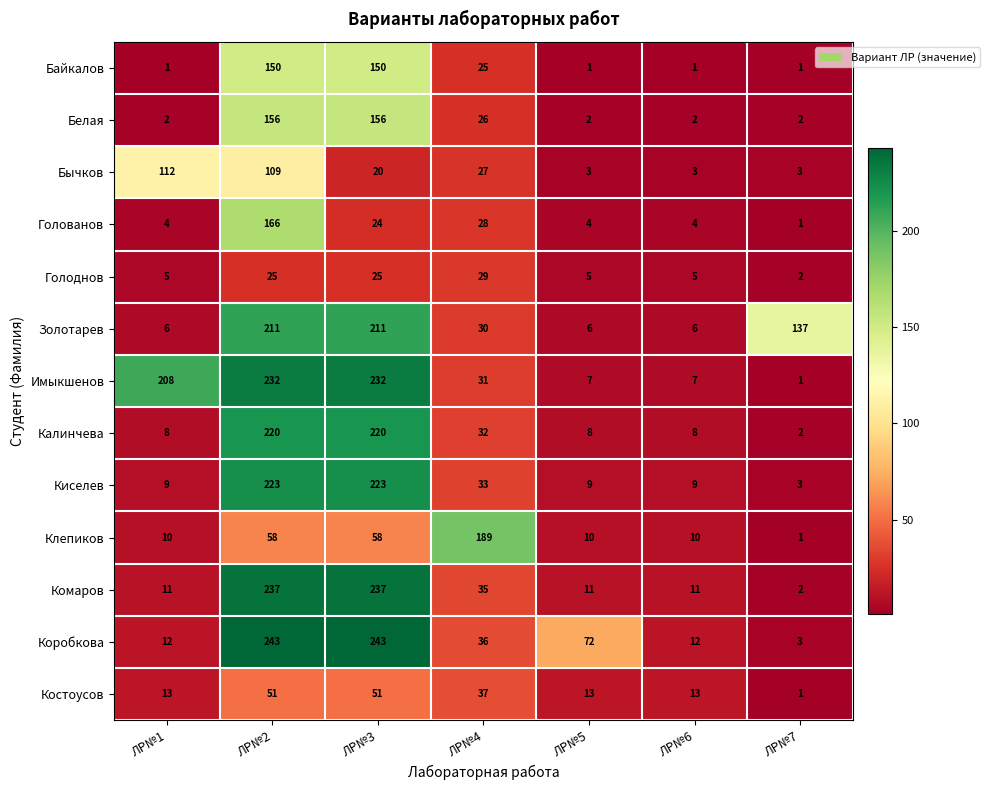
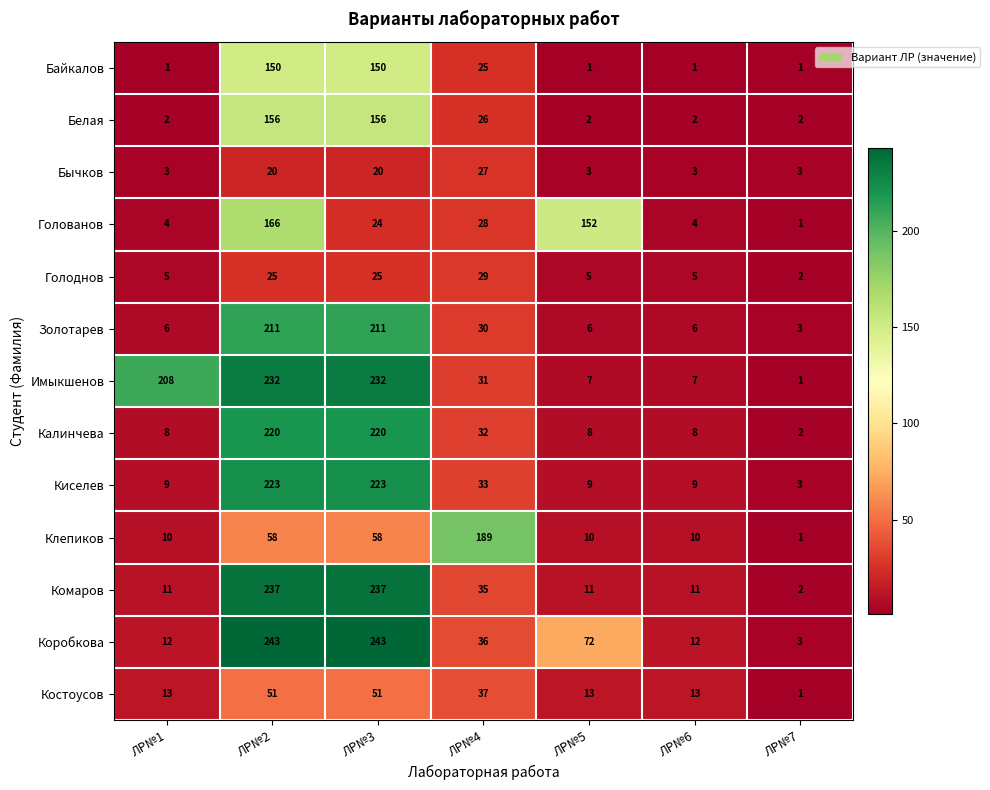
  {
    "Байкалов": {
      "ЛР№1": 1,
      "ЛР№2": 150,
      "ЛР№3": 150,
      "ЛР№4": 25,
      "ЛР№5": 1,
      "ЛР№6": 1,
      "ЛР№7": 1
    },
    "Белая": {
      "ЛР№1": 2,
      "ЛР№2": 156,
      "ЛР№3": 156,
      "ЛР№4": 26,
      "ЛР№5": 2,
      "ЛР№6": 2,
      "ЛР№7": 2
    },
    "Бычков": {
-     "ЛР№1": 112,
-     "ЛР№2": 109,
+     "ЛР№1": 3,
+     "ЛР№2": 20,
      "ЛР№3": 20,
      "ЛР№4": 27,
      "ЛР№5": 3,
      "ЛР№6": 3,
      "ЛР№7": 3
    },
    "Голованов": {
      "ЛР№1": 4,
      "ЛР№2": 166,
      "ЛР№3": 24,
      "ЛР№4": 28,
-     "ЛР№5": 4,
+     "ЛР№5": 152,
      "ЛР№6": 4,
      "ЛР№7": 1
    },
    "Голоднов": {
      "ЛР№1": 5,
      "ЛР№2": 25,
      "ЛР№3": 25,
      "ЛР№4": 29,
      "ЛР№5": 5,
      "ЛР№6": 5,
      "ЛР№7": 2
    },
    "Золотарев": {
      "ЛР№1": 6,
      "ЛР№2": 211,
      "ЛР№3": 211,
      "ЛР№4": 30,
      "ЛР№5": 6,
      "ЛР№6": 6,
-     "ЛР№7": 137
+     "ЛР№7": 3
    },
    "Имыкшенов": {
      "ЛР№1": 208,
      "ЛР№2": 232,
      "ЛР№3": 232,
      "ЛР№4": 31,
      "ЛР№5": 7,
      "ЛР№6": 7,
      "ЛР№7": 1
    },
    "Калинчева": {
      "ЛР№1": 8,
      "ЛР№2": 220,
      "ЛР№3": 220,
      "ЛР№4": 32,
      "ЛР№5": 8,
      "ЛР№6": 8,
      "ЛР№7": 2
    },
    "Киселев": {
      "ЛР№1": 9,
      "ЛР№2": 223,
      "ЛР№3": 223,
      "ЛР№4": 33,
      "ЛР№5": 9,
      "ЛР№6": 9,
      "ЛР№7": 3
    },
    "Клепиков": {
      "ЛР№1": 10,
      "ЛР№2": 58,
      "ЛР№3": 58,
      "ЛР№4": 189,
      "ЛР№5": 10,
      "ЛР№6": 10,
      "ЛР№7": 1
    },
    "Комаров": {
      "ЛР№1": 11,
      "ЛР№2": 237,
      "ЛР№3": 237,
      "ЛР№4": 35,
      "ЛР№5": 11,
      "ЛР№6": 11,
      "ЛР№7": 2
    },
    "Коробкова": {
      "ЛР№1": 12,
      "ЛР№2": 243,
      "ЛР№3": 243,
      "ЛР№4": 36,
      "ЛР№5": 72,
      "ЛР№6": 12,
      "ЛР№7": 3
    },
    "Костоусов": {
      "ЛР№1": 13,
      "ЛР№2": 51,
      "ЛР№3": 51,
      "ЛР№4": 37,
      "ЛР№5": 13,
      "ЛР№6": 13,
      "ЛР№7": 1
    }
  }
